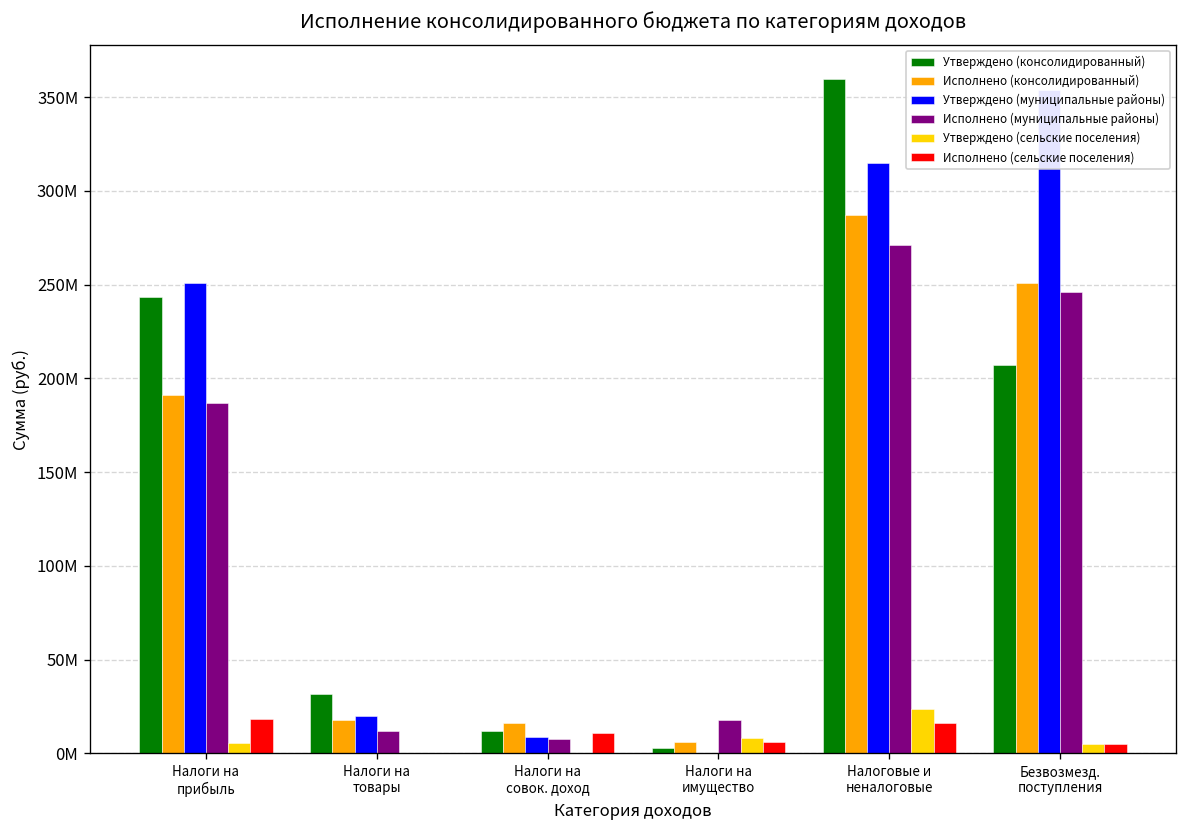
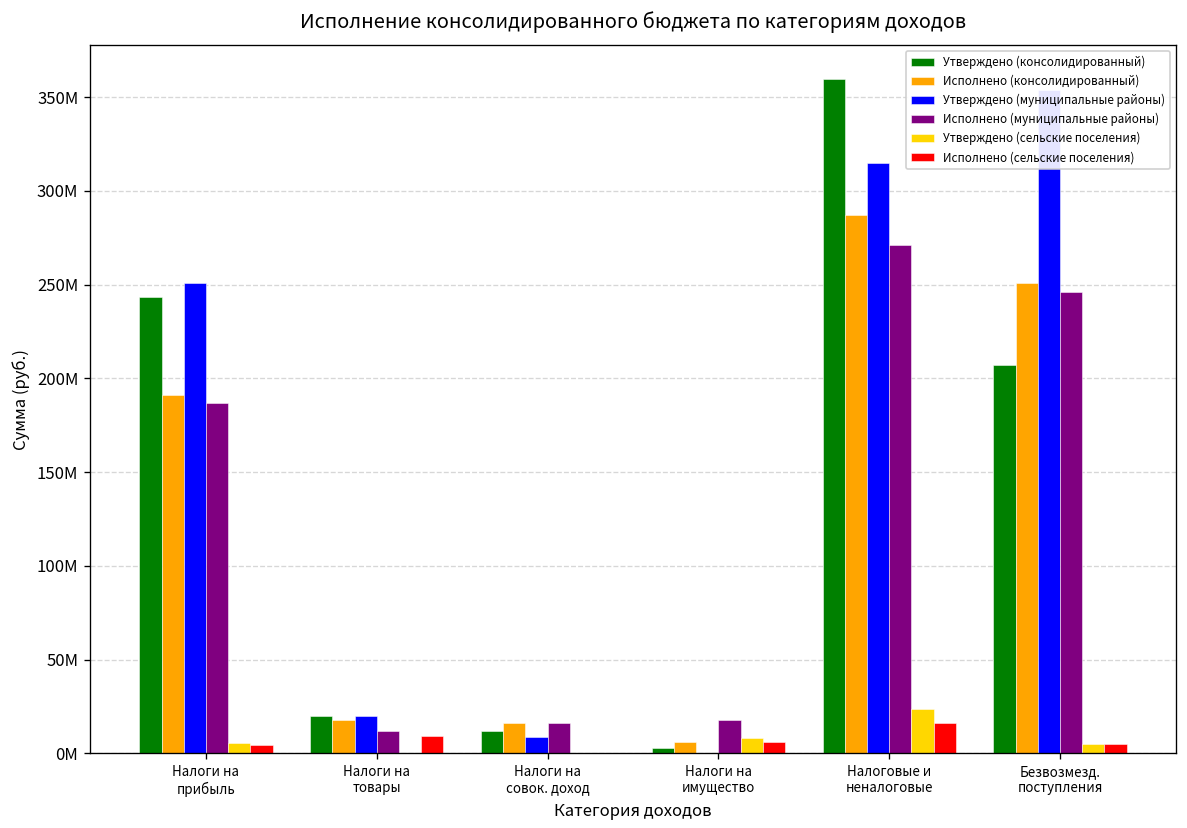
  {
    "Утверждено (консолидированный)": {
      "Налоги на прибыль": 243000000,
-     "Налоги на товары": 31000000,
+     "Налоги на товары": 20000000,
      "Налоги на совок. доход": 12000000,
      "Налоги на имущество": 3000000,
      "Налоговые и неналоговые": 360000000,
      "Безвозмезд. поступления": 207000000
    },
    "Утверждено (муниципальные районы)": {
      "Налоги на прибыль": 251000000,
      "Налоги на товары": 20000000,
      "Налоги на совок. доход": 9000000,
      "Налоги на имущество": 0,
      "Налоговые и неналоговые": 315000000
    },
    "Исполнено (муниципальные районы)": {
      "Налоги на прибыль": 187000000,
      "Налоги на товары": 12000000,
-     "Налоги на совок. доход": 7000000,
+     "Налоги на совок. доход": 16000000,
      "Налоги на имущество": 18000000,
      "Налоговые и неналоговые": 271000000,
      "Безвозмезд. поступления": 246000000
    },
    "Исполнено (сельские поселения)": {
-     "Налоги на прибыль": 18000000,
-     "Налоги на товары": 0,
-     "Налоги на совок. доход": 11000000,
+     "Налоги на прибыль": 4000000,
+     "Налоги на товары": 9000000,
+     "Налоги на совок. доход": 0,
      "Налоги на имущество": 6000000,
      "Налоговые и неналоговые": 16000000,
      "Безвозмезд. поступления": 5000000
    }
  }
